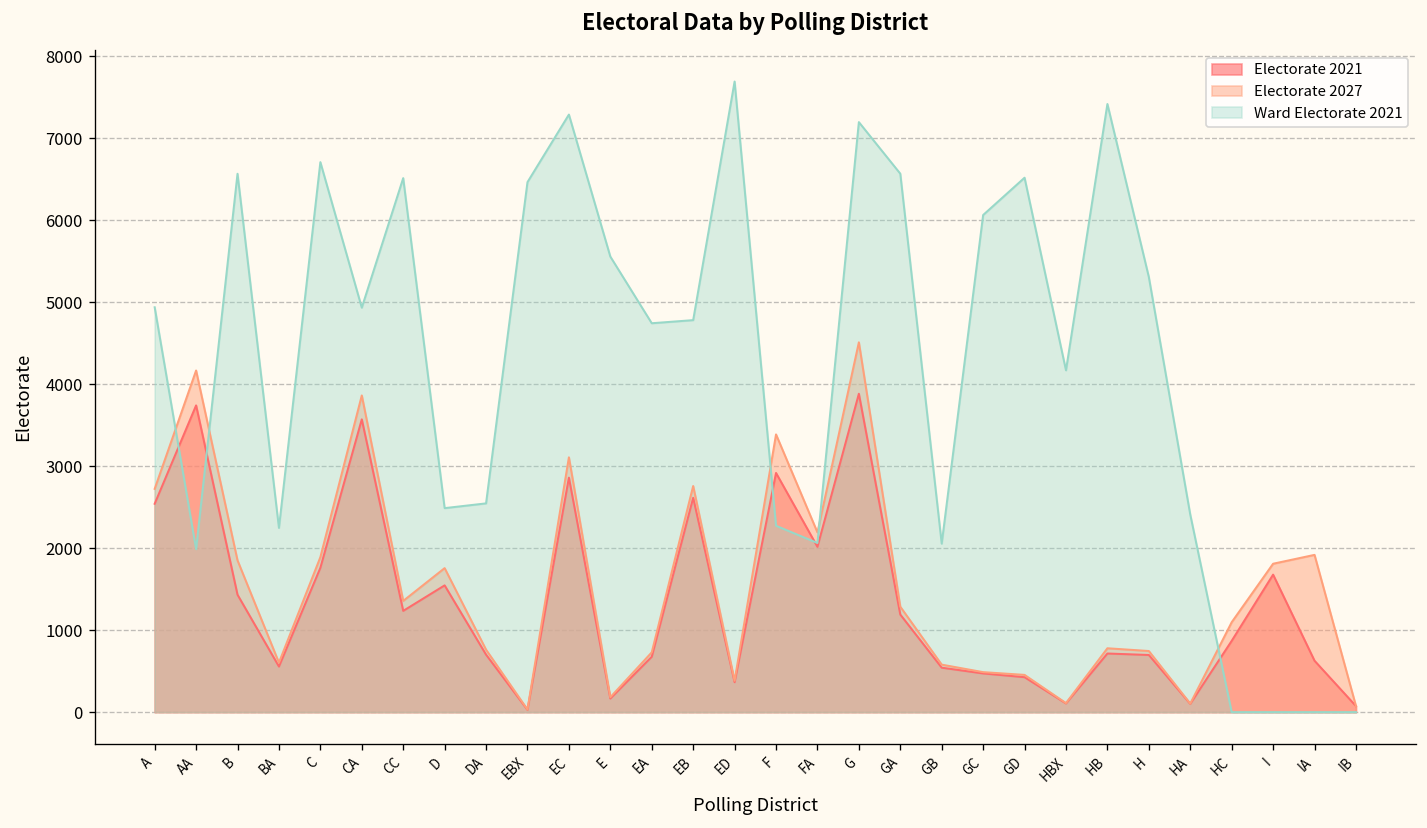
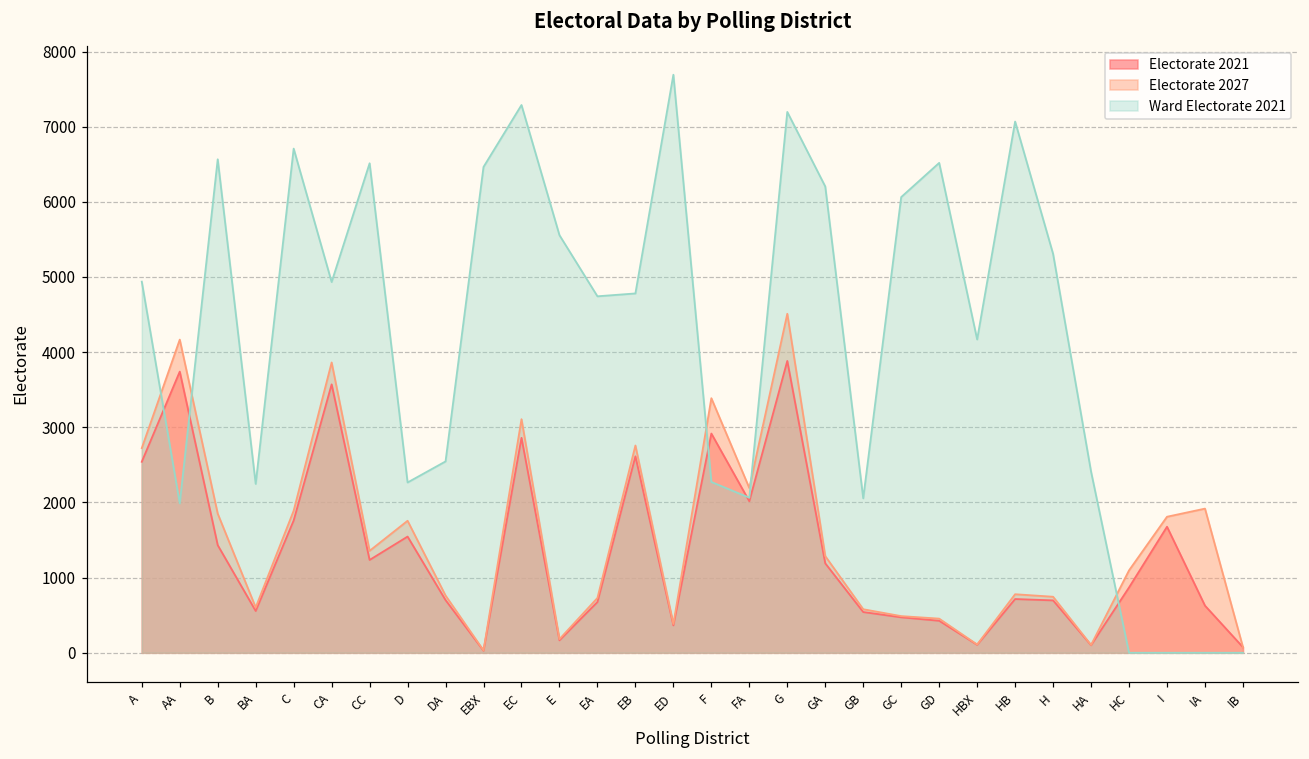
  {
    "Ward Electorate 2021": {
      "A": 4900,
      "AA": 2000,
      "B": 6600,
      "BA": 2200,
      "C": 6700,
      "CA": 4900,
      "CC": 6500,
-     "D": 2500,
+     "D": 2300,
      "DA": 2500,
      "EBX": 6500,
      "EC": 7300,
      "E": 5600,
      "EA": 4700,
      "EB": 4800,
      "ED": 7700,
      "F": 2300,
      "FA": 2100,
      "G": 7200,
-     "GA": 6600,
+     "GA": 6200,
      "GB": 2100,
      "GC": 6100,
      "GD": 6500,
      "HBX": 4200,
-     "HB": 7400,
+     "HB": 7100,
      "H": 5300,
      "HA": 2400,
      "HC": 0,
      "I": 0,
      "IA": 0,
      "IB": 0
    }
  }
